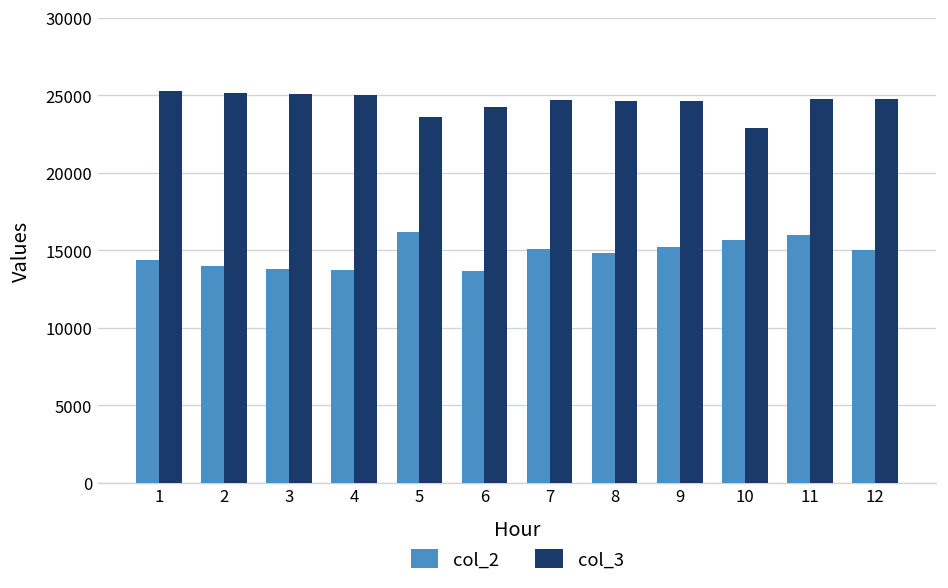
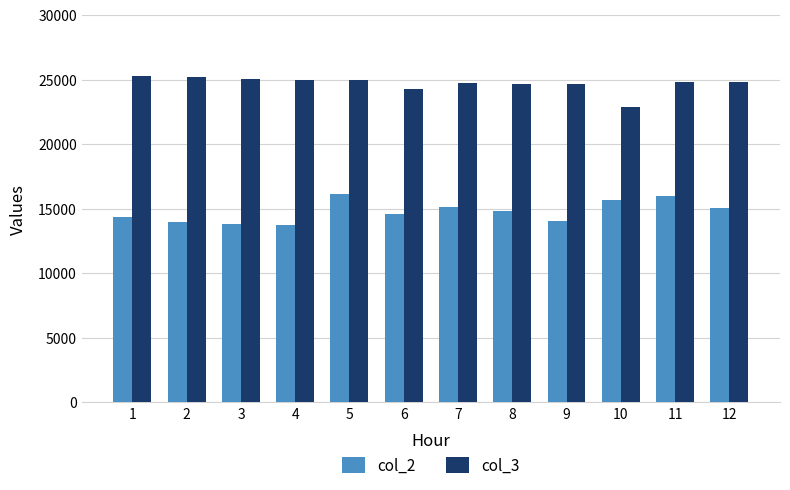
  {
    "col_2": {
      "1": 14400,
      "2": 14000,
      "3": 13800,
      "4": 13700,
      "5": 16200,
-     "6": 13700,
+     "6": 14600,
      "7": 15100,
      "8": 14800,
-     "9": 15200,
+     "9": 14000,
      "10": 15700,
      "11": 16000,
      "12": 15000
    },
    "col_3": {
      "1": 25300,
      "2": 25200,
      "3": 25100,
      "4": 25000,
-     "5": 23600,
+     "5": 25000,
      "6": 24300,
      "7": 24700,
      "8": 24700,
      "9": 24700,
      "10": 22900,
      "11": 24800,
      "12": 24800
    }
  }
